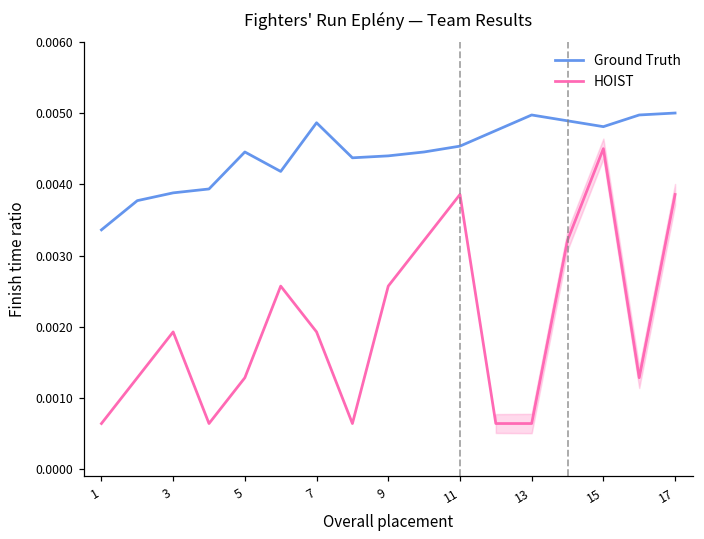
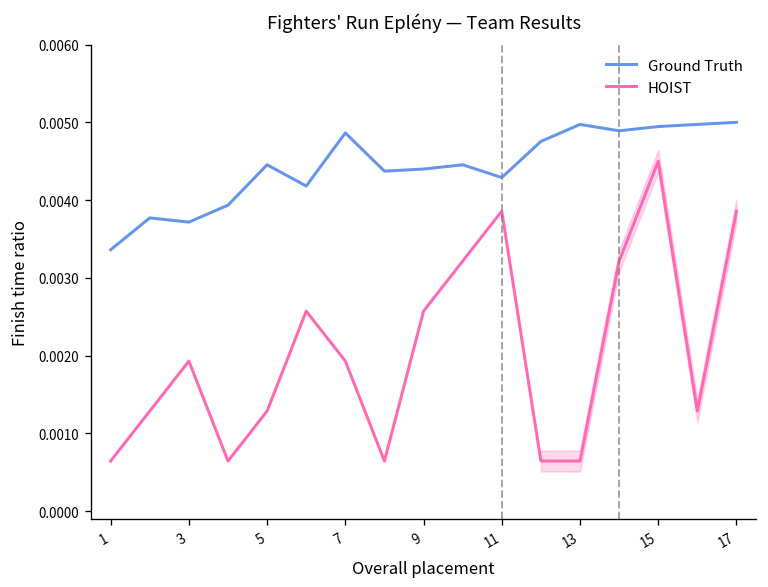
  {
    "Ground Truth": {
      "1": 0.0034,
-     "3": 0.0039,
+     "3": 0.0037,
      "5": 0.0045,
      "7": 0.0049,
      "9": 0.0044,
-     "11": 0.0045,
+     "11": 0.0043,
      "13": 0.0050,
-     "15": 0.0048,
+     "15": 0.0049,
      "17": 0.0050
    }
  }
